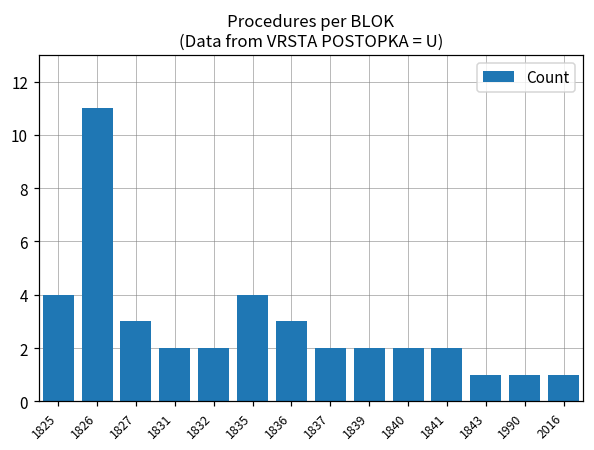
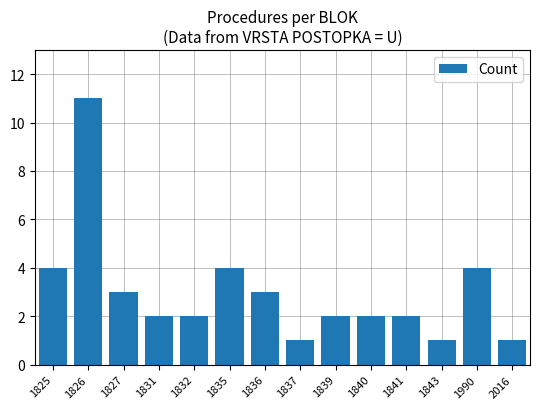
  {
    "1825": 4,
    "1826": 11,
    "1827": 3,
    "1831": 2,
    "1832": 2,
    "1835": 4,
    "1836": 3,
-   "1837": 2,
+   "1837": 1,
    "1839": 2,
    "1840": 2,
    "1841": 2,
    "1843": 1,
-   "1990": 1,
+   "1990": 4,
    "2016": 1
  }
